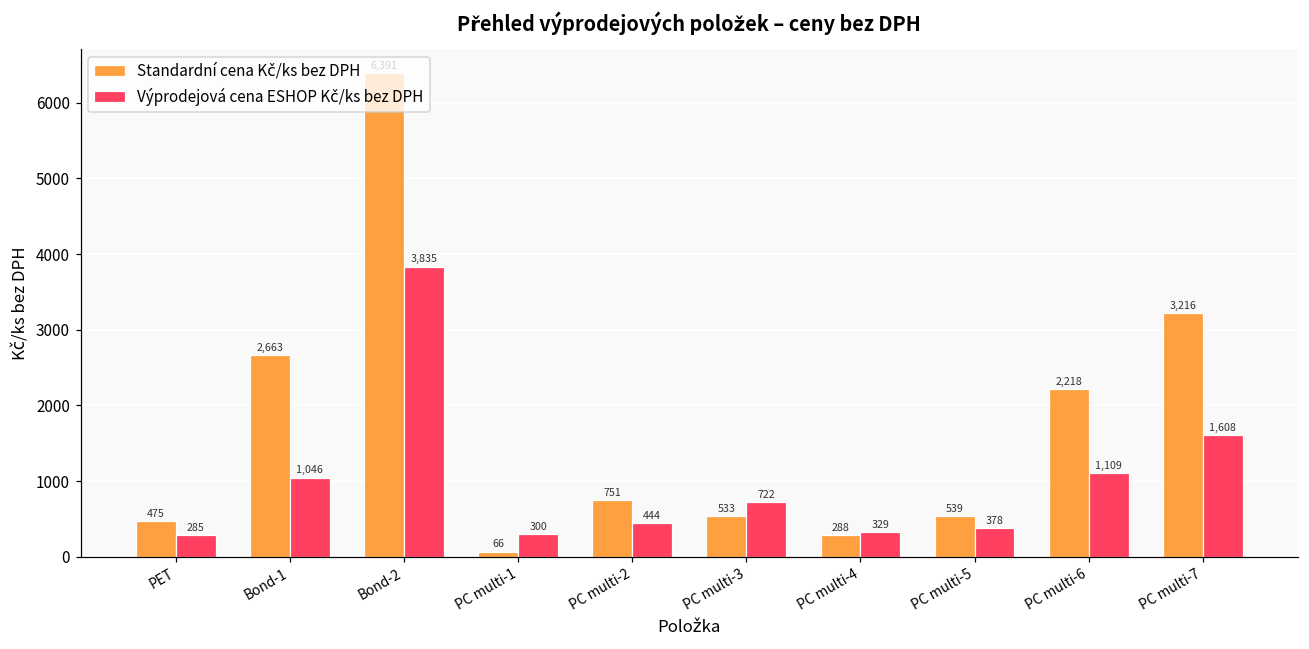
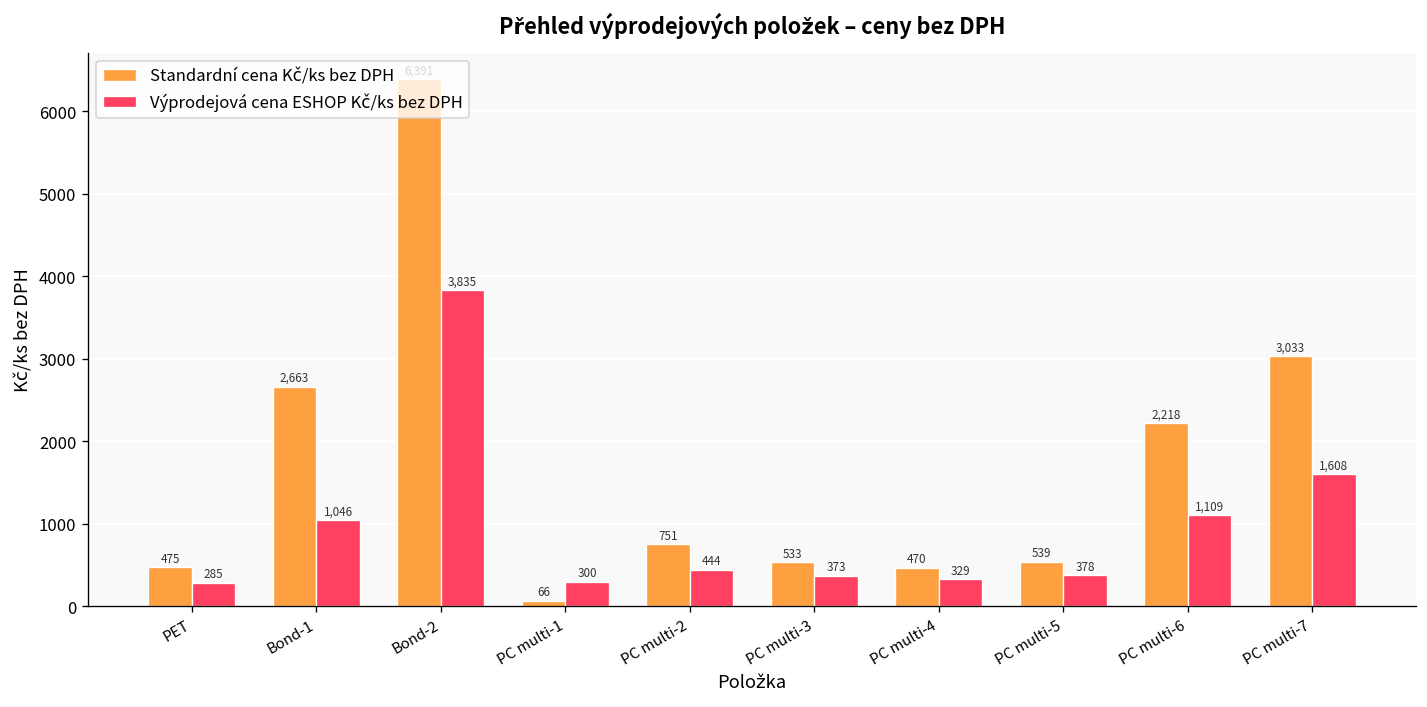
  {
    "Standardní cena Kč/ks bez DPH": {
      "PET": "475",
      "Bond-1": "2,663",
      "PC multi-1": "66",
      "PC multi-2": "751",
      "PC multi-3": "533",
-     "PC multi-4": "288",
+     "PC multi-4": "470",
      "PC multi-5": "539",
      "PC multi-6": "2,218",
-     "PC multi-7": "3,216"
+     "PC multi-7": "3,033"
    },
    "Výprodejová cena ESHOP Kč/ks bez DPH": {
      "PET": "285",
      "Bond-1": "1,046",
      "Bond-2": "3,835",
      "PC multi-1": "300",
      "PC multi-2": "444",
-     "PC multi-3": "722",
+     "PC multi-3": "373",
      "PC multi-4": "329",
      "PC multi-5": "378",
      "PC multi-6": "1,109",
      "PC multi-7": "1,608"
    }
  }
